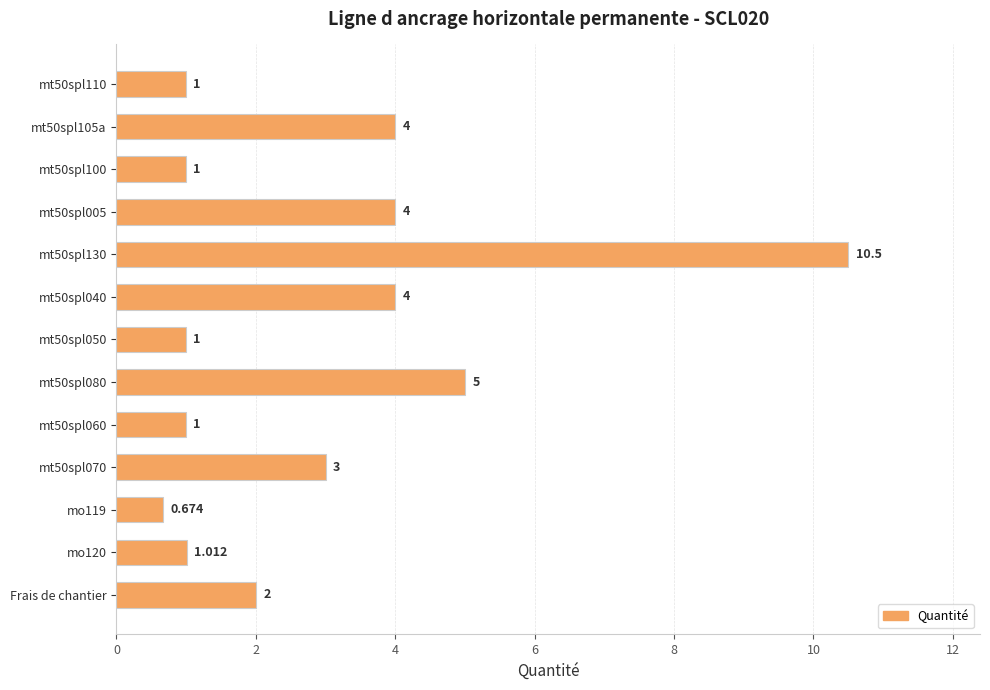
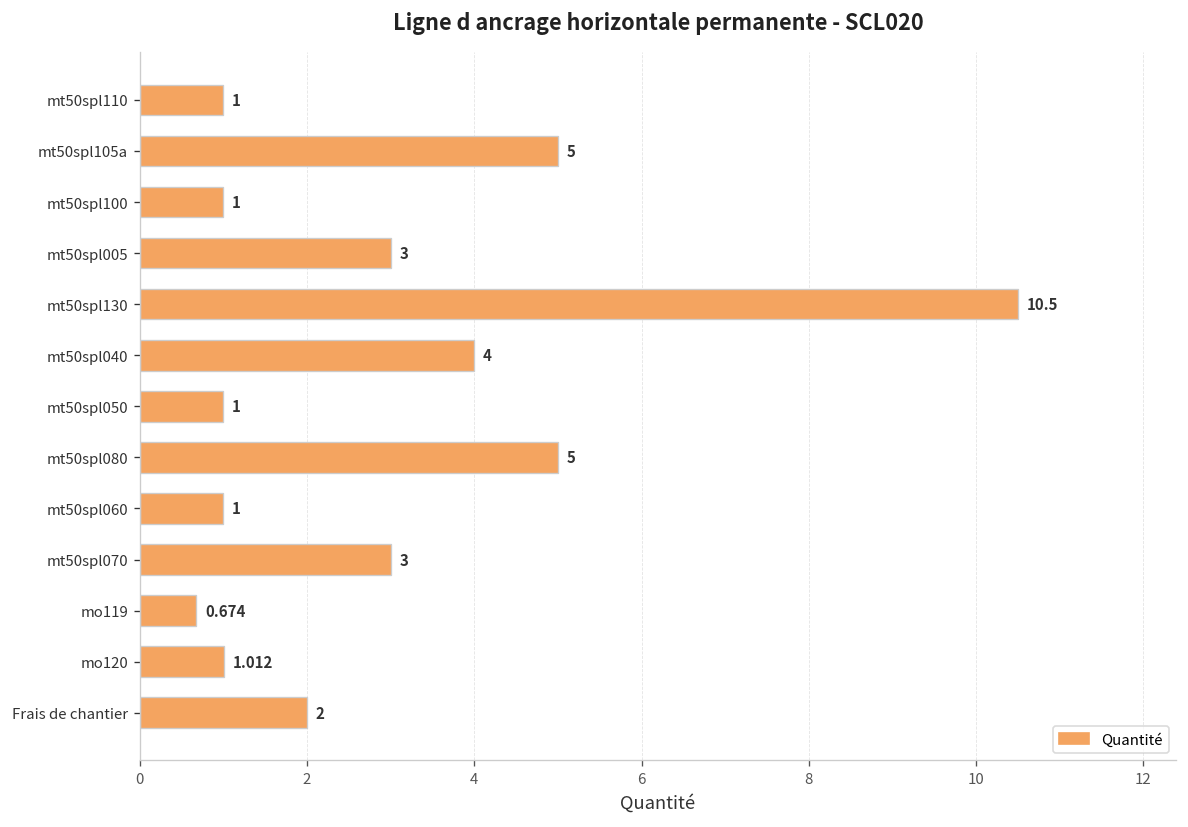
  {
    "mt50spl110": 1,
-   "mt50spl105a": 4,
+   "mt50spl105a": 5,
    "mt50spl100": 1,
-   "mt50spl005": 4,
+   "mt50spl005": 3,
    "mt50spl130": 10.5,
    "mt50spl040": 4,
    "mt50spl050": 1,
    "mt50spl080": 5,
    "mt50spl060": 1,
    "mt50spl070": 3,
    "mo119": 0.674,
    "mo120": 1.012,
    "Frais de chantier": 2
  }
